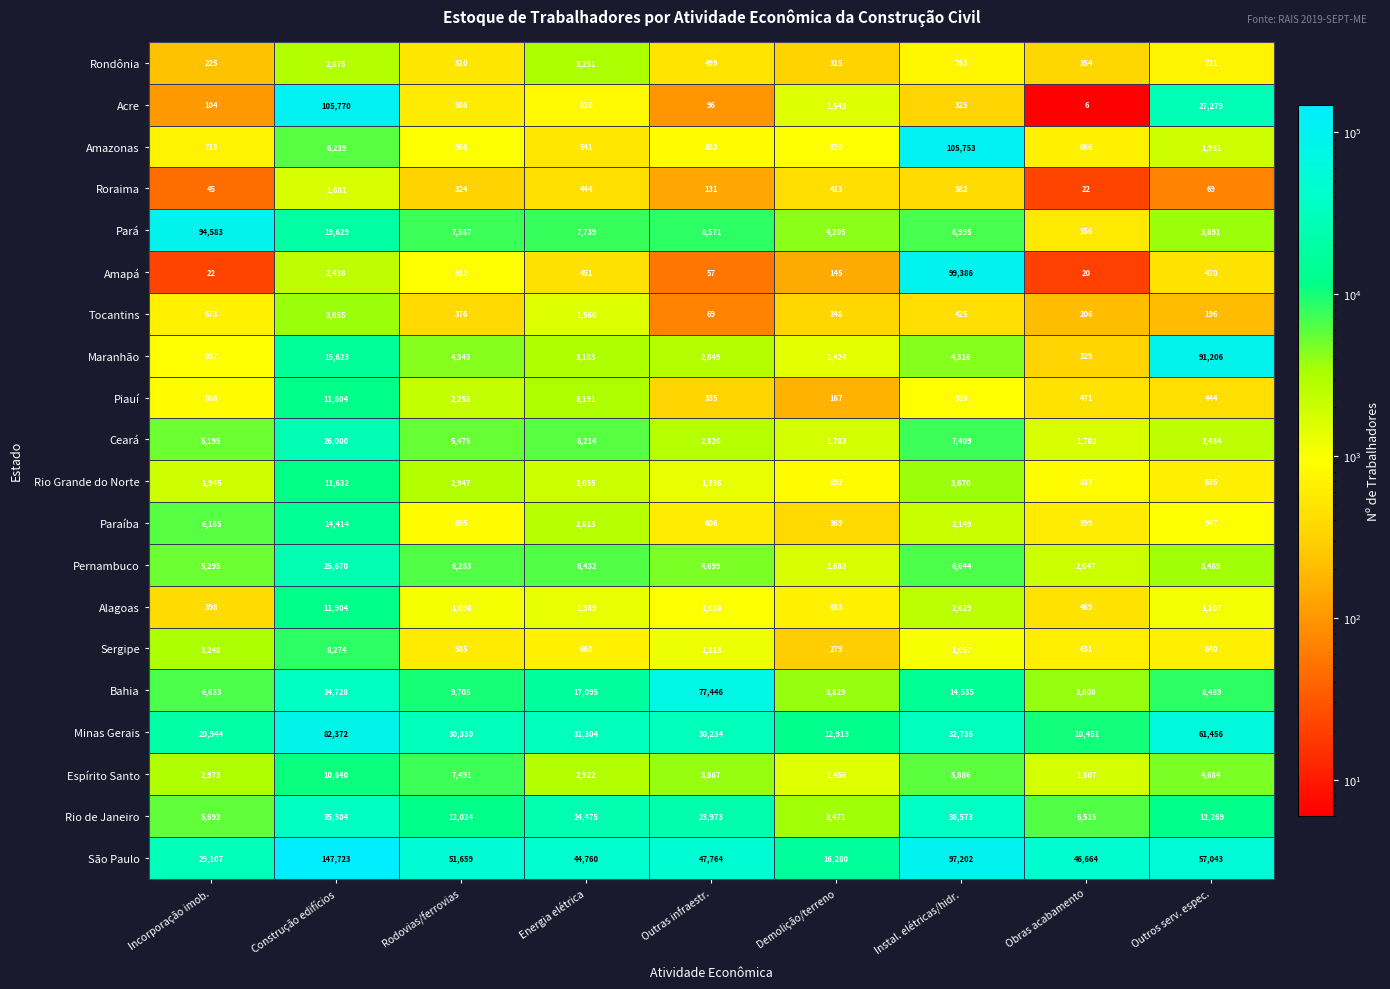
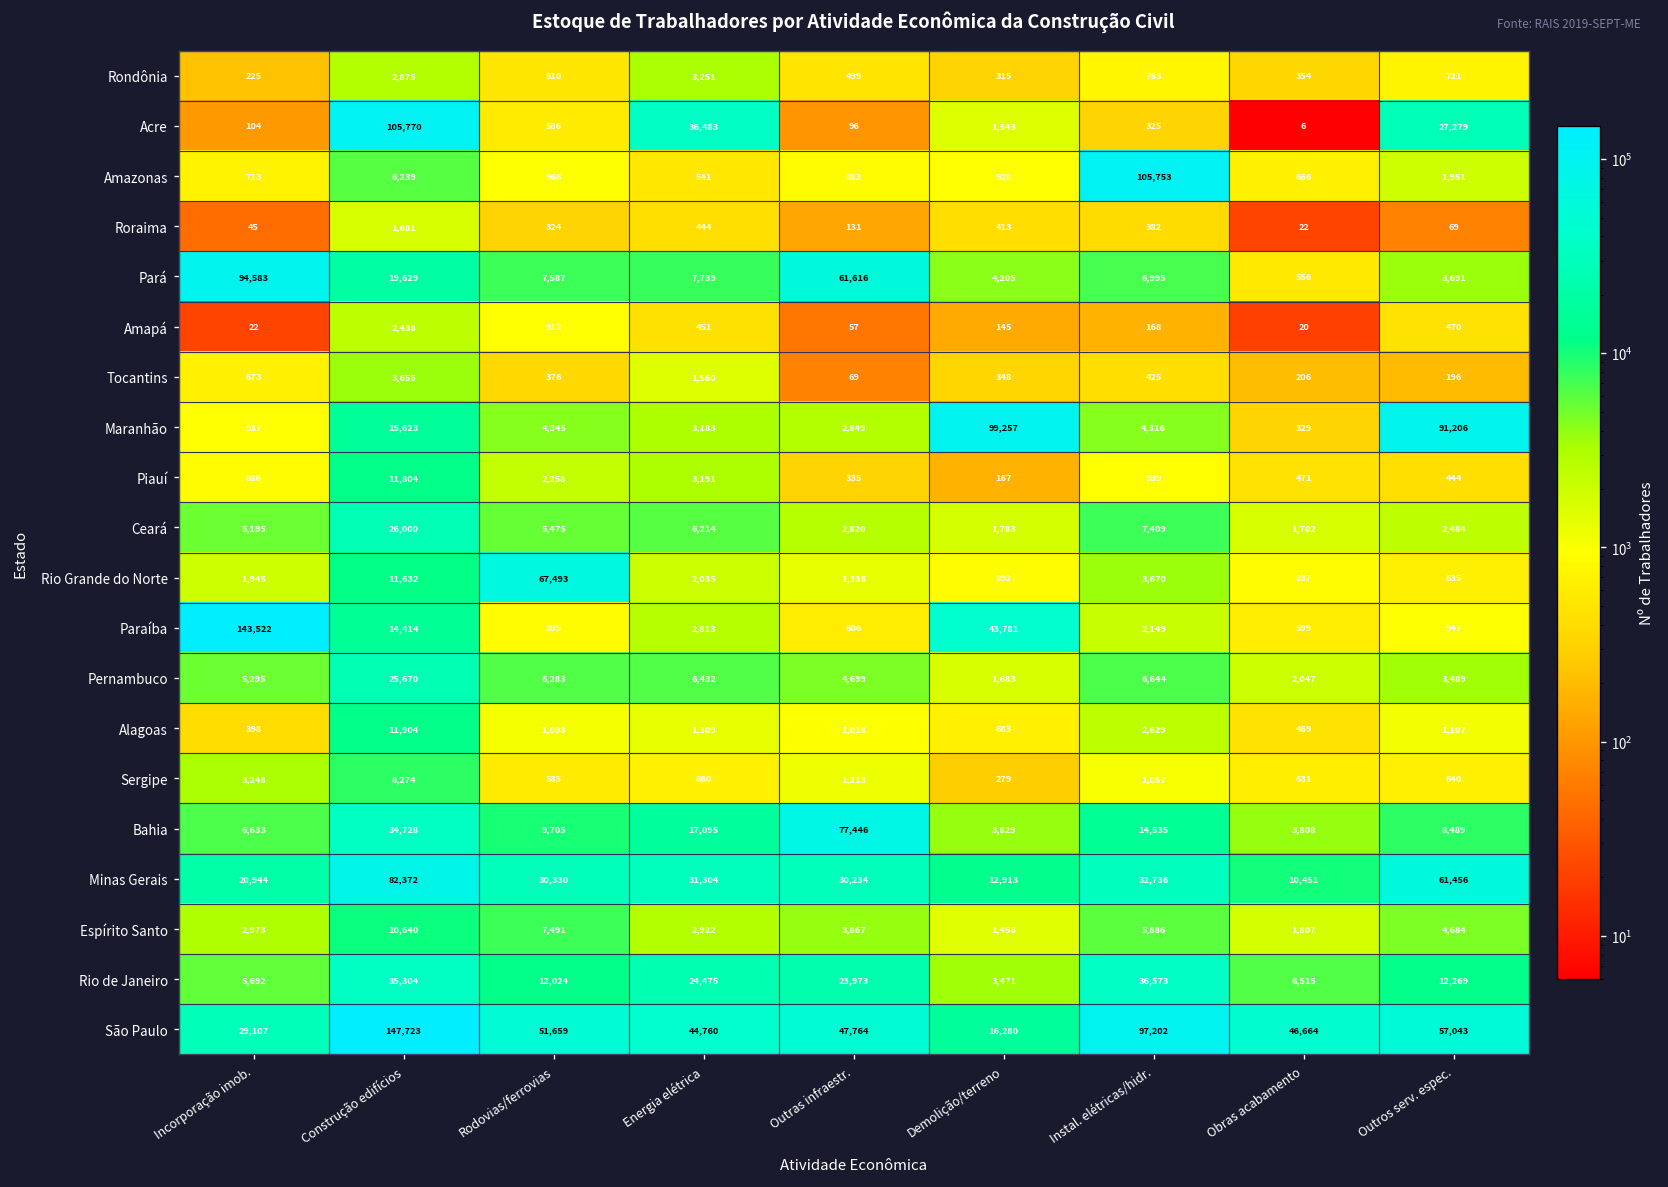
  {
    "Rondônia": {
      "Incorporação imob.": "225",
      "Construção edifícios": "2,875",
      "Rodovias/ferrovias": "510",
      "Energia elétrica": "3,251",
      "Outras infraestr.": "499",
      "Demolição/terreno": "315",
      "Instal. elétricas/hidr.": "763",
      "Obras acabamento": "354",
      "Outros serv. espec.": "721"
    },
    "Acre": {
      "Incorporação imob.": "104",
      "Construção edifícios": "105,770",
      "Rodovias/ferrovias": "586",
-     "Energia elétrica": "810",
+     "Energia elétrica": "36,483",
      "Outras infraestr.": "96",
      "Demolição/terreno": "1,543",
      "Instal. elétricas/hidr.": "325",
      "Obras acabamento": "6",
      "Outros serv. espec.": "27,279"
    },
    "Amazonas": {
      "Incorporação imob.": "713",
      "Construção edifícios": "6,239",
      "Rodovias/ferrovias": "966",
      "Energia elétrica": "541",
      "Outras infraestr.": "883",
      "Demolição/terreno": "928",
      "Instal. elétricas/hidr.": "105,753",
      "Obras acabamento": "666",
      "Outros serv. espec.": "1,951"
    },
    "Roraima": {
      "Incorporação imob.": "45",
      "Construção edifícios": "1,681",
      "Rodovias/ferrovias": "324",
      "Energia elétrica": "444",
      "Outras infraestr.": "131",
      "Demolição/terreno": "413",
      "Instal. elétricas/hidr.": "382",
      "Obras acabamento": "22",
      "Outros serv. espec.": "69"
    },
    "Pará": {
      "Incorporação imob.": "94,583",
      "Construção edifícios": "19,629",
      "Rodovias/ferrovias": "7,587",
      "Energia elétrica": "7,739",
-     "Outras infraestr.": "8,571",
+     "Outras infraestr.": "61,616",
      "Demolição/terreno": "4,205",
      "Instal. elétricas/hidr.": "6,995",
      "Obras acabamento": "556",
      "Outros serv. espec.": "3,691"
    },
    "Amapá": {
      "Incorporação imob.": "22",
      "Construção edifícios": "2,438",
      "Rodovias/ferrovias": "912",
      "Energia elétrica": "451",
      "Outras infraestr.": "57",
      "Demolição/terreno": "145",
-     "Instal. elétricas/hidr.": "99,386",
+     "Instal. elétricas/hidr.": "168",
      "Obras acabamento": "20",
      "Outros serv. espec.": "470"
    },
    "Tocantins": {
      "Incorporação imob.": "673",
      "Construção edifícios": "3,655",
      "Rodovias/ferrovias": "376",
      "Energia elétrica": "1,560",
      "Outras infraestr.": "69",
      "Demolição/terreno": "348",
      "Instal. elétricas/hidr.": "425",
      "Obras acabamento": "206",
      "Outros serv. espec.": "196"
    },
    "Maranhão": {
      "Incorporação imob.": "937",
      "Construção edifícios": "15,623",
      "Rodovias/ferrovias": "4,345",
      "Energia elétrica": "3,183",
      "Outras infraestr.": "2,849",
-     "Demolição/terreno": "1,424",
+     "Demolição/terreno": "99,257",
      "Instal. elétricas/hidr.": "4,316",
      "Obras acabamento": "329",
      "Outros serv. espec.": "91,206"
    },
    "Piauí": {
      "Incorporação imob.": "886",
      "Construção edifícios": "11,804",
      "Rodovias/ferrovias": "2,258",
      "Energia elétrica": "3,191",
      "Outras infraestr.": "335",
      "Demolição/terreno": "167",
      "Instal. elétricas/hidr.": "939",
      "Obras acabamento": "471",
      "Outros serv. espec.": "444"
    },
    "Ceará": {
      "Incorporação imob.": "5,195",
      "Construção edifícios": "26,000",
      "Rodovias/ferrovias": "5,475",
      "Energia elétrica": "6,214",
      "Outras infraestr.": "2,820",
      "Demolição/terreno": "1,783",
      "Instal. elétricas/hidr.": "7,409",
      "Obras acabamento": "1,702",
      "Outros serv. espec.": "2,484"
    },
    "Rio Grande do Norte": {
      "Incorporação imob.": "1,945",
      "Construção edifícios": "11,632",
-     "Rodovias/ferrovias": "2,947",
+     "Rodovias/ferrovias": "67,493",
      "Energia elétrica": "2,035",
      "Outras infraestr.": "1,336",
      "Demolição/terreno": "892",
      "Instal. elétricas/hidr.": "3,670",
      "Obras acabamento": "837",
      "Outros serv. espec.": "635"
    },
    "Paraíba": {
-     "Incorporação imob.": "6,185",
+     "Incorporação imob.": "143,522",
      "Construção edifícios": "14,414",
      "Rodovias/ferrovias": "895",
      "Energia elétrica": "2,813",
      "Outras infraestr.": "606",
-     "Demolição/terreno": "369",
+     "Demolição/terreno": "43,781",
      "Instal. elétricas/hidr.": "2,149",
      "Obras acabamento": "599",
      "Outros serv. espec.": "947"
    },
    "Pernambuco": {
      "Incorporação imob.": "5,295",
      "Construção edifícios": "25,670",
      "Rodovias/ferrovias": "6,283",
      "Energia elétrica": "6,432",
      "Outras infraestr.": "4,699",
      "Demolição/terreno": "1,683",
      "Instal. elétricas/hidr.": "6,644",
      "Obras acabamento": "2,047",
      "Outros serv. espec.": "3,489"
    },
    "Alagoas": {
      "Incorporação imob.": "398",
      "Construção edifícios": "11,904",
      "Rodovias/ferrovias": "1,098",
      "Energia elétrica": "1,309",
      "Outras infraestr.": "1,018",
      "Demolição/terreno": "683",
      "Instal. elétricas/hidr.": "2,629",
      "Obras acabamento": "469",
      "Outros serv. espec.": "1,107"
    },
    "Sergipe": {
      "Incorporação imob.": "3,248",
      "Construção edifícios": "8,274",
      "Rodovias/ferrovias": "585",
      "Energia elétrica": "660",
      "Outras infraestr.": "1,213",
      "Demolição/terreno": "279",
      "Instal. elétricas/hidr.": "1,057",
      "Obras acabamento": "631",
      "Outros serv. espec.": "640"
    },
    "Bahia": {
      "Incorporação imob.": "6,633",
      "Construção edifícios": "34,728",
      "Rodovias/ferrovias": "9,705",
      "Energia elétrica": "17,095",
      "Outras infraestr.": "77,446",
      "Demolição/terreno": "3,829",
      "Instal. elétricas/hidr.": "14,535",
      "Obras acabamento": "3,808",
      "Outros serv. espec.": "8,489"
    },
    "Minas Gerais": {
      "Incorporação imob.": "20,944",
      "Construção edifícios": "82,372",
      "Rodovias/ferrovias": "30,330",
      "Energia elétrica": "31,304",
      "Outras infraestr.": "30,234",
      "Demolição/terreno": "12,913",
      "Instal. elétricas/hidr.": "32,736",
      "Obras acabamento": "10,451",
      "Outros serv. espec.": "61,456"
    },
    "Espírito Santo": {
      "Incorporação imob.": "2,973",
      "Construção edifícios": "10,640",
      "Rodovias/ferrovias": "7,491",
      "Energia elétrica": "2,922",
      "Outras infraestr.": "3,867",
      "Demolição/terreno": "1,456",
      "Instal. elétricas/hidr.": "5,886",
      "Obras acabamento": "1,807",
      "Outros serv. espec.": "4,684"
    },
    "Rio de Janeiro": {
      "Incorporação imob.": "5,692",
      "Construção edifícios": "35,304",
      "Rodovias/ferrovias": "12,024",
      "Energia elétrica": "24,475",
      "Outras infraestr.": "23,973",
      "Demolição/terreno": "3,471",
      "Instal. elétricas/hidr.": "36,573",
      "Obras acabamento": "6,515",
      "Outros serv. espec.": "12,269"
    },
    "São Paulo": {
      "Incorporação imob.": "29,107",
      "Construção edifícios": "147,723",
      "Rodovias/ferrovias": "51,659",
      "Energia elétrica": "44,760",
      "Outras infraestr.": "47,764",
      "Demolição/terreno": "16,280",
      "Instal. elétricas/hidr.": "97,202",
      "Obras acabamento": "46,664",
      "Outros serv. espec.": "57,043"
    }
  }
